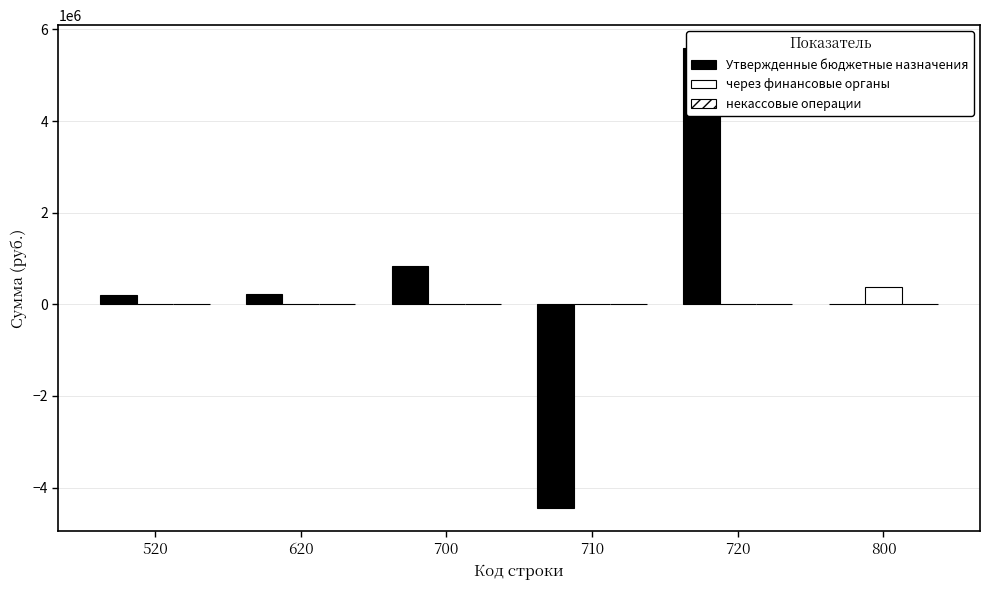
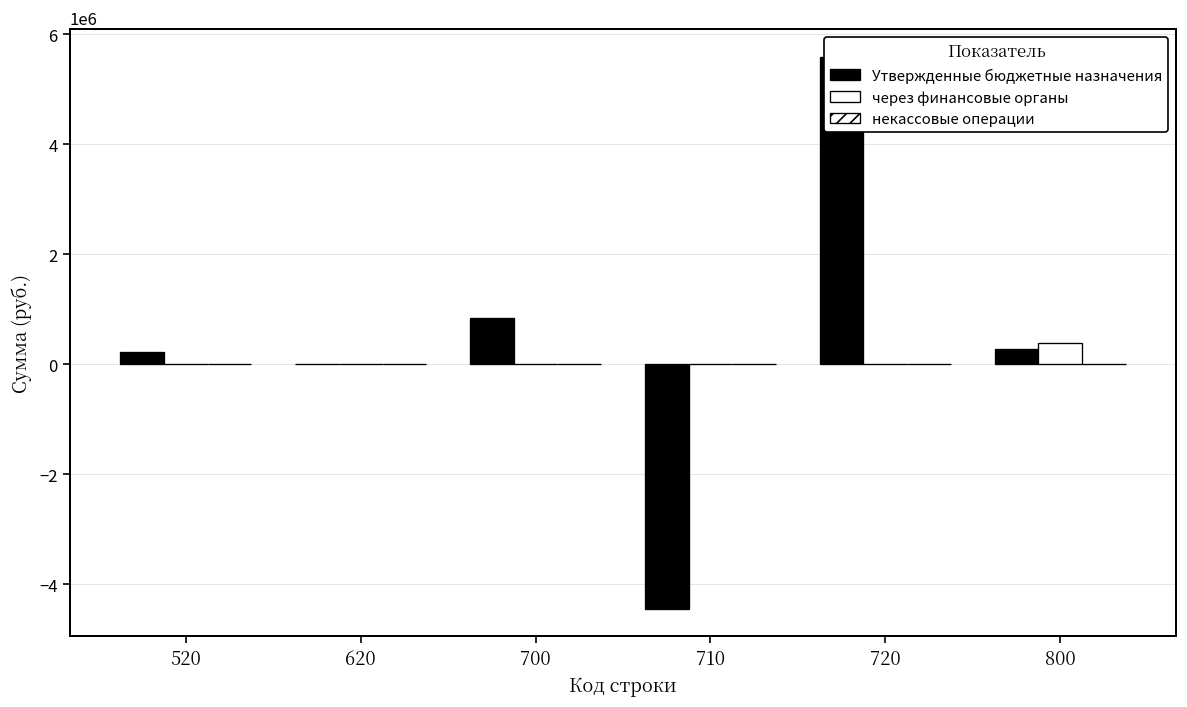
  {
    "Утвержденные бюджетные назначения": {
      "520": 200000,
-     "620": 200000,
+     "620": 0,
      "700": 800000,
      "710": -4500000,
-     "800": 0
+     "800": 300000
    }
  }
